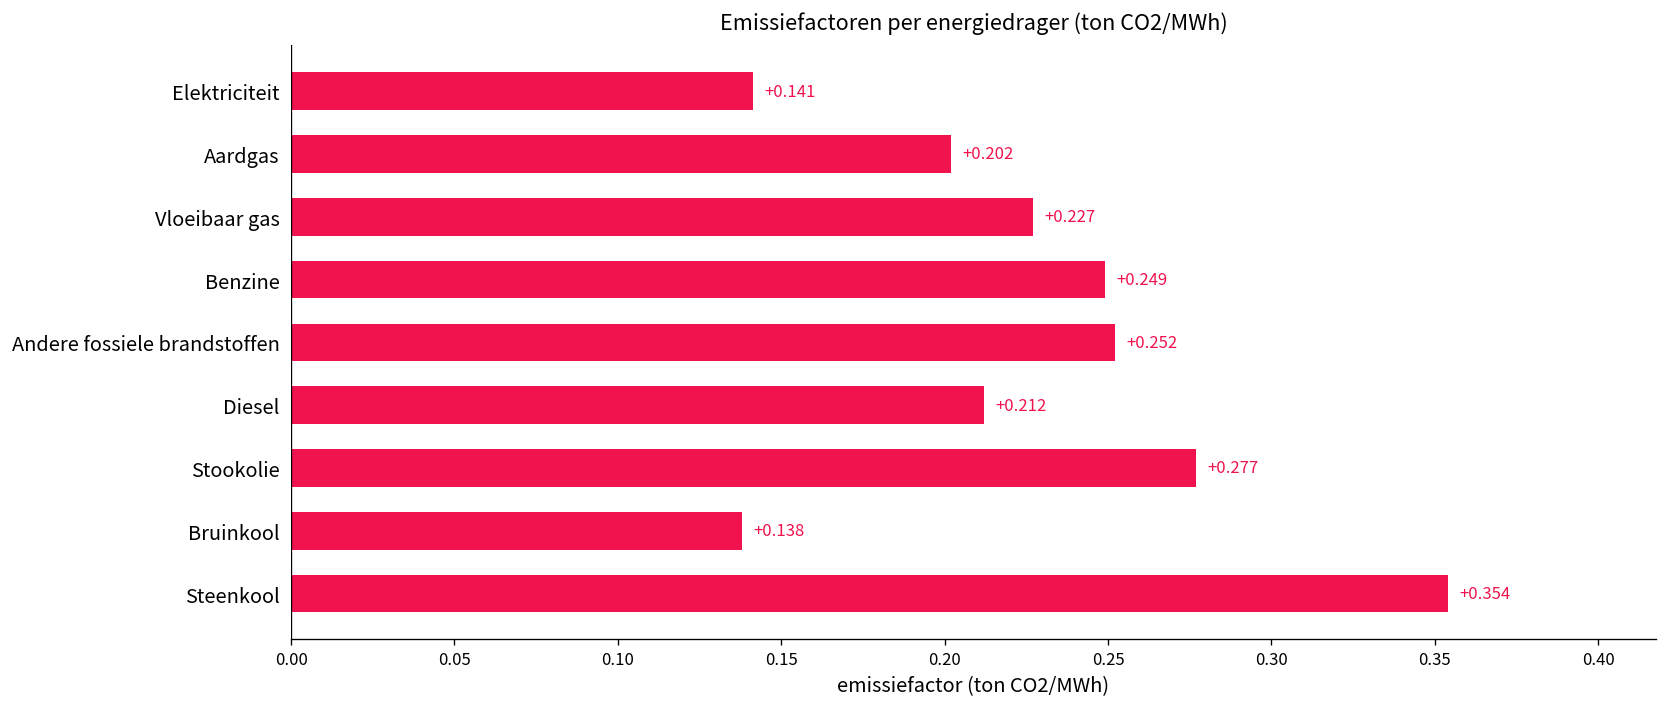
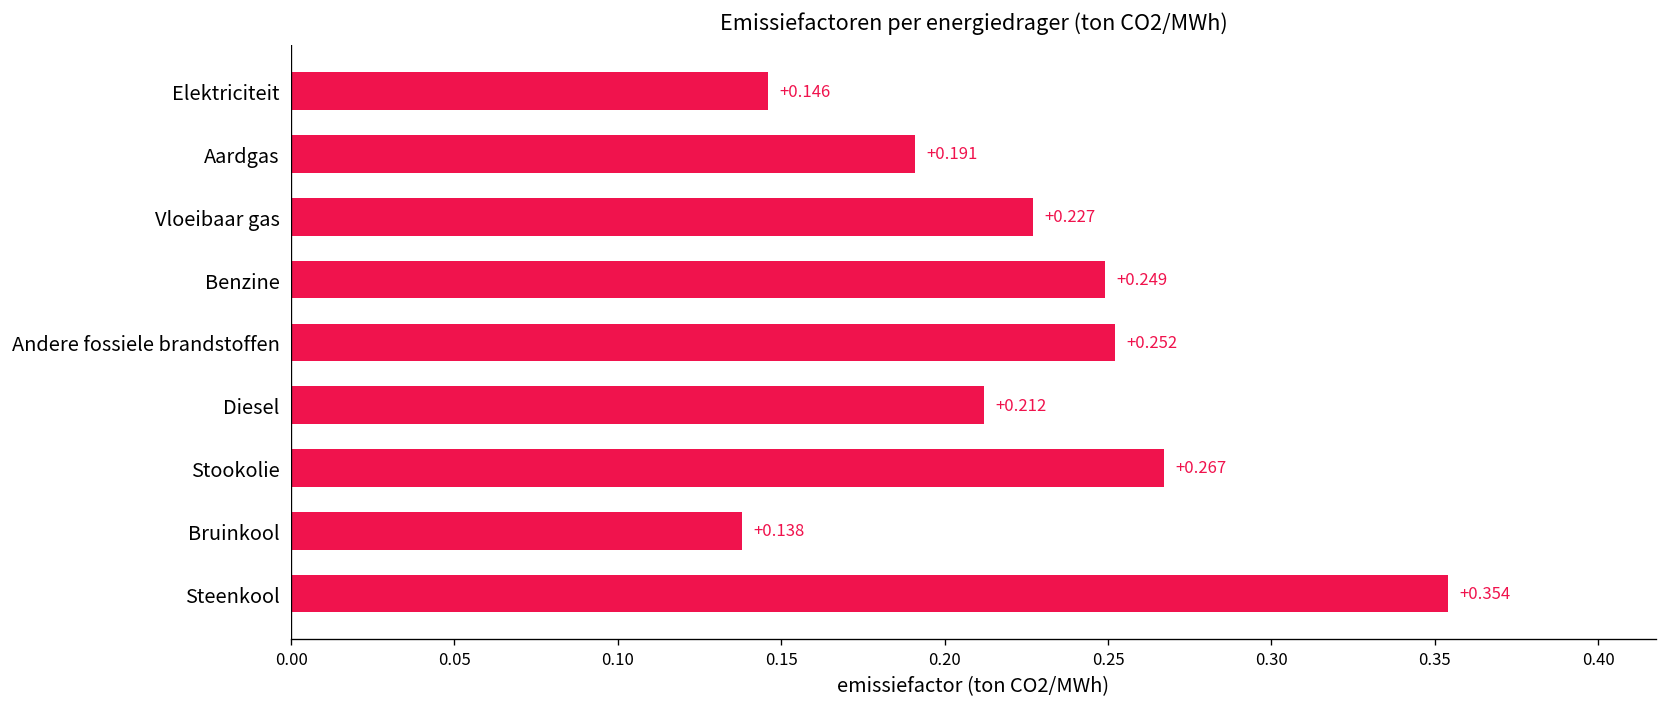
  {
-   "Elektriciteit": "+0.141",
-   "Aardgas": "+0.202",
+   "Elektriciteit": "+0.146",
+   "Aardgas": "+0.191",
    "Vloeibaar gas": "+0.227",
    "Benzine": "+0.249",
    "Andere fossiele brandstoffen": "+0.252",
    "Diesel": "+0.212",
-   "Stookolie": "+0.277",
+   "Stookolie": "+0.267",
    "Bruinkool": "+0.138",
    "Steenkool": "+0.354"
  }
